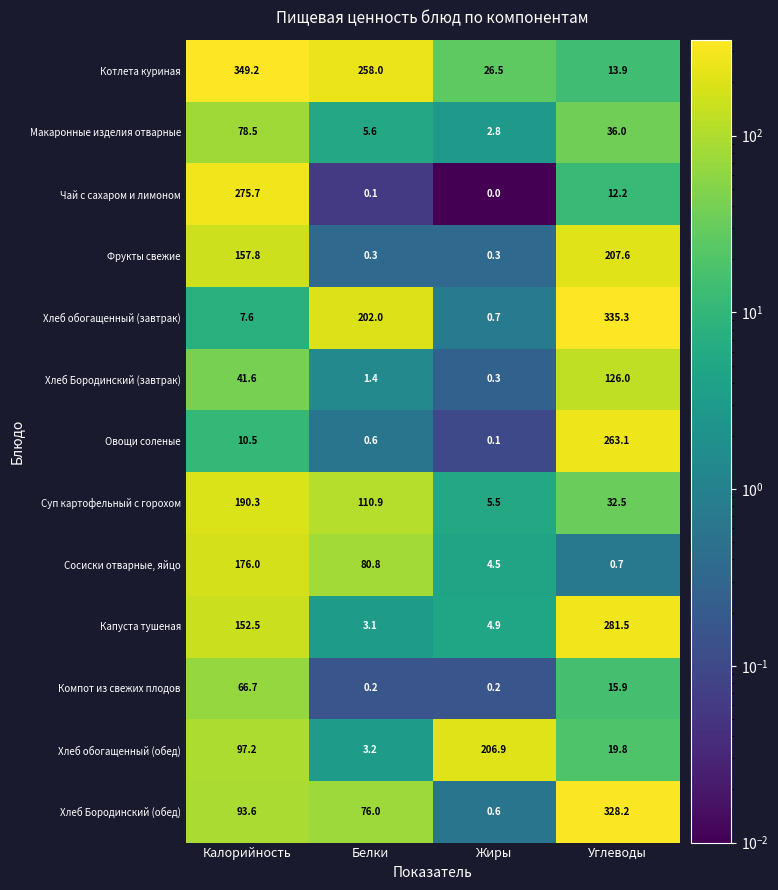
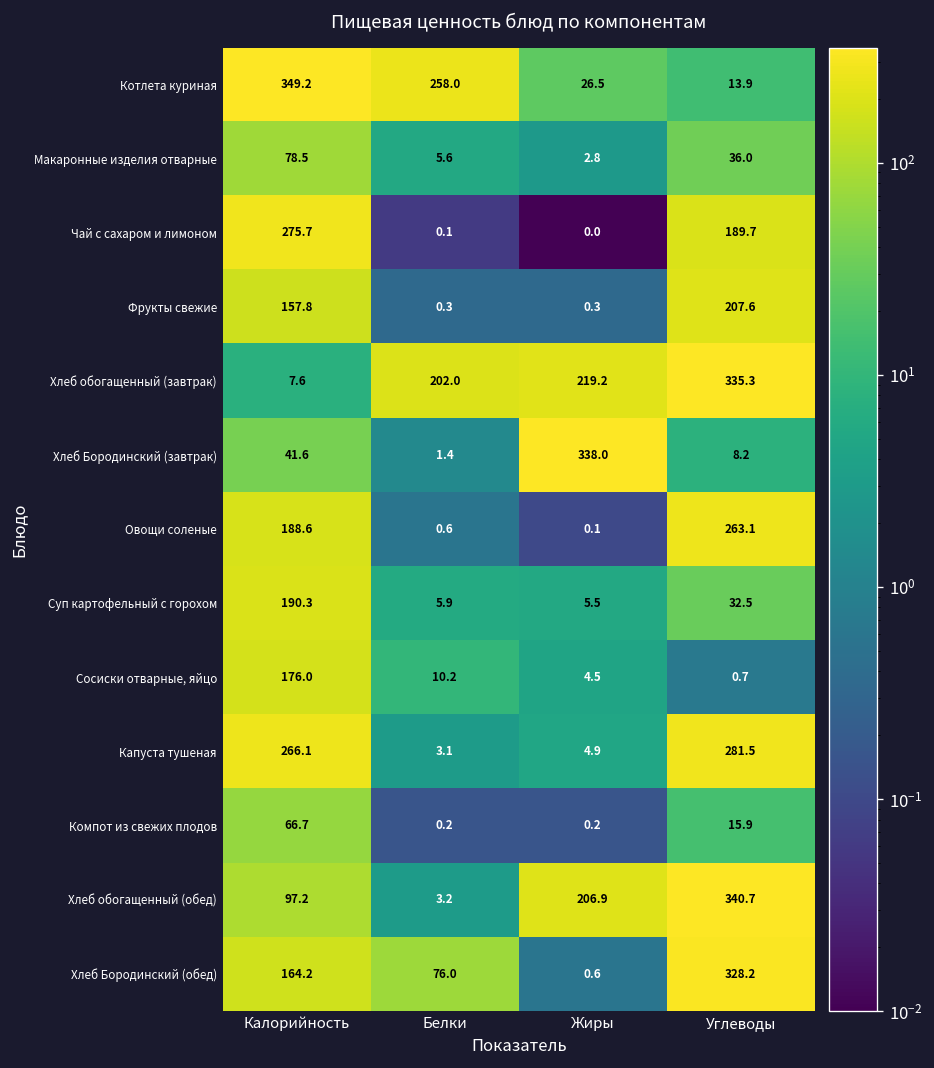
  {
    "Котлета куриная": {
      "Калорийность": 349.2,
      "Белки": 258.0,
      "Жиры": 26.5,
      "Углеводы": 13.9
    },
    "Макаронные изделия отварные": {
      "Калорийность": 78.5,
      "Белки": 5.6,
      "Жиры": 2.8,
      "Углеводы": 36.0
    },
    "Чай с сахаром и лимоном": {
      "Калорийность": 275.7,
      "Белки": 0.1,
      "Жиры": 0.0,
-     "Углеводы": 12.2
+     "Углеводы": 189.7
    },
    "Фрукты свежие": {
      "Калорийность": 157.8,
      "Белки": 0.3,
      "Жиры": 0.3,
      "Углеводы": 207.6
    },
    "Хлеб обогащенный (завтрак)": {
      "Калорийность": 7.6,
      "Белки": 202.0,
-     "Жиры": 0.7,
+     "Жиры": 219.2,
      "Углеводы": 335.3
    },
    "Хлеб Бородинский (завтрак)": {
      "Калорийность": 41.6,
      "Белки": 1.4,
-     "Жиры": 0.3,
-     "Углеводы": 126.0
+     "Жиры": 338.0,
+     "Углеводы": 8.2
    },
    "Овощи соленые": {
-     "Калорийность": 10.5,
+     "Калорийность": 188.6,
      "Белки": 0.6,
      "Жиры": 0.1,
      "Углеводы": 263.1
    },
    "Суп картофельный с горохом": {
      "Калорийность": 190.3,
-     "Белки": 110.9,
+     "Белки": 5.9,
      "Жиры": 5.5,
      "Углеводы": 32.5
    },
    "Сосиски отварные, яйцо": {
      "Калорийность": 176.0,
-     "Белки": 80.8,
+     "Белки": 10.2,
      "Жиры": 4.5,
      "Углеводы": 0.7
    },
    "Капуста тушеная": {
-     "Калорийность": 152.5,
+     "Калорийность": 266.1,
      "Белки": 3.1,
      "Жиры": 4.9,
      "Углеводы": 281.5
    },
    "Компот из свежих плодов": {
      "Калорийность": 66.7,
      "Белки": 0.2,
      "Жиры": 0.2,
      "Углеводы": 15.9
    },
    "Хлеб обогащенный (обед)": {
      "Калорийность": 97.2,
      "Белки": 3.2,
      "Жиры": 206.9,
-     "Углеводы": 19.8
+     "Углеводы": 340.7
    },
    "Хлеб Бородинский (обед)": {
-     "Калорийность": 93.6,
+     "Калорийность": 164.2,
      "Белки": 76.0,
      "Жиры": 0.6,
      "Углеводы": 328.2
    }
  }
